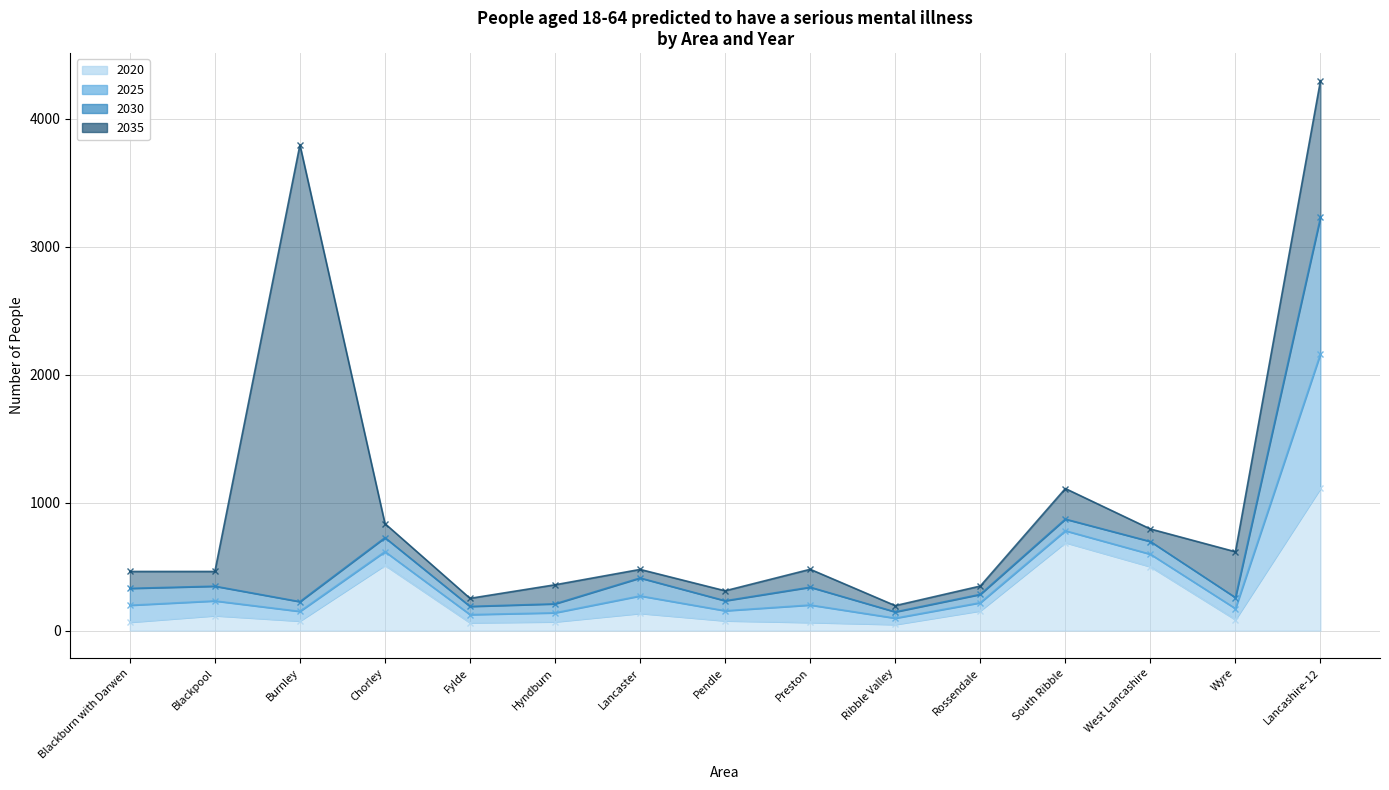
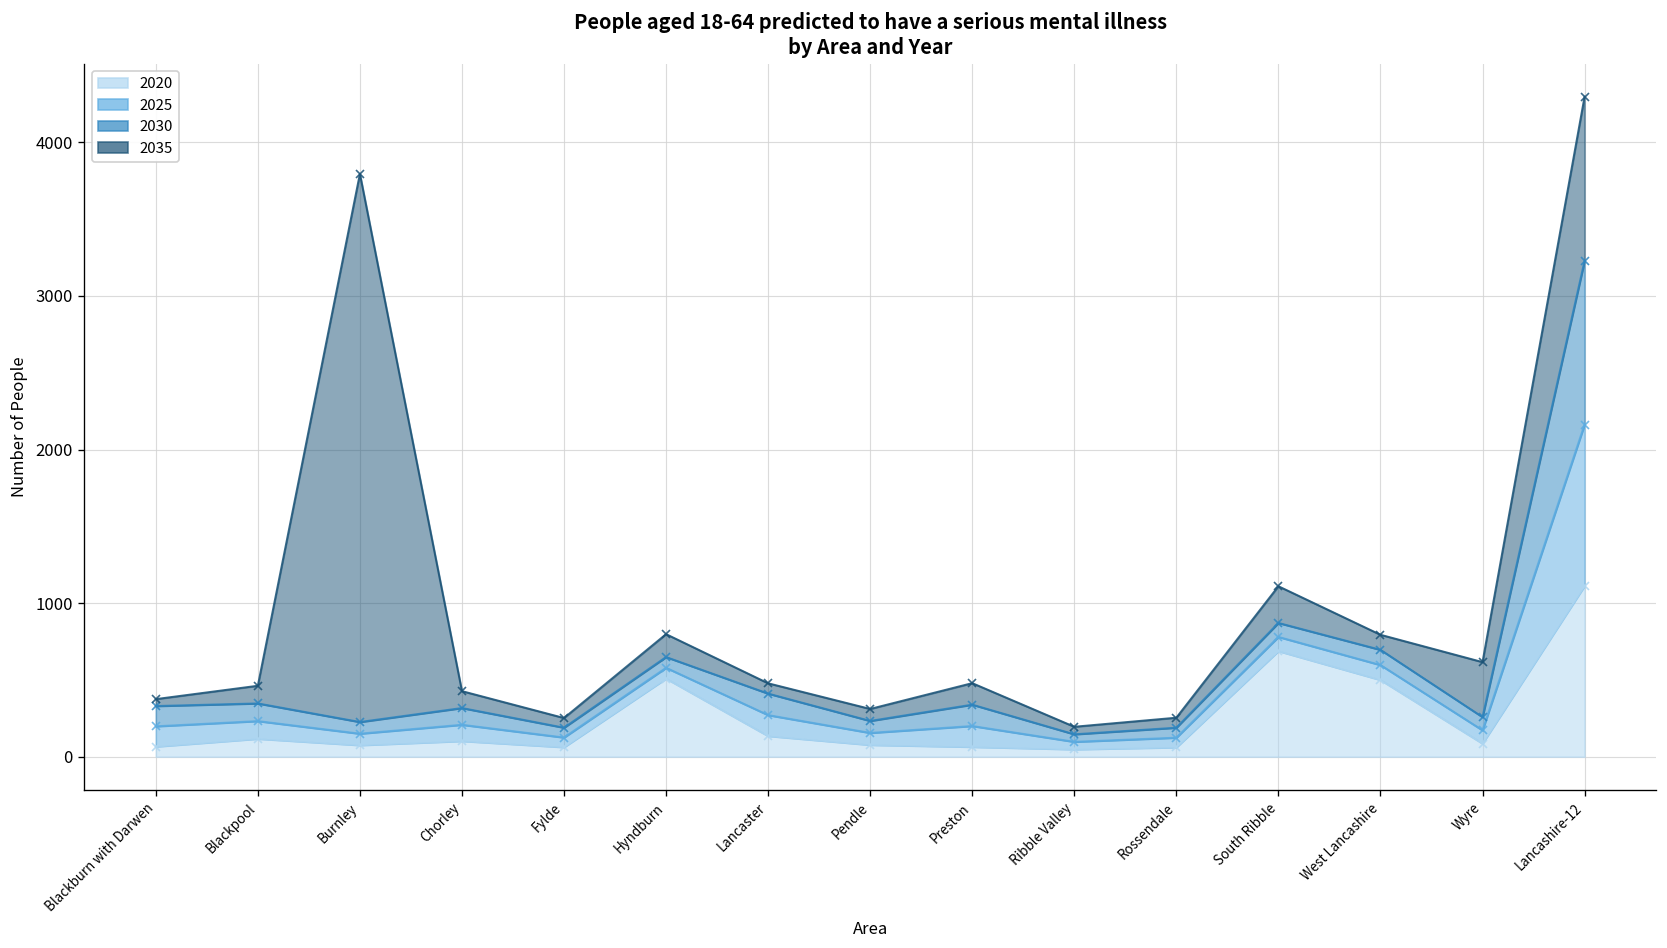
  {
    "2020": {
      "Blackburn with Darwen": 70,
      "Blackpool": 120,
      "Burnley": 80,
-     "Chorley": 510,
+     "Chorley": 100,
      "Fylde": 60,
-     "Hyndburn": 70,
+     "Hyndburn": 510,
      "Lancaster": 140,
      "Pendle": 80,
      "Preston": 60,
      "Ribble Valley": 50,
-     "Rossendale": 160,
+     "Rossendale": 60,
      "South Ribble": 690,
      "West Lancashire": 500,
      "Wyre": 90,
      "Lancashire-12": 1110
    },
    "2035": {
-     "Blackburn with Darwen": 130,
+     "Blackburn with Darwen": 50,
      "Blackpool": 120,
      "Burnley": 3570,
      "Chorley": 110,
      "Fylde": 60,
      "Hyndburn": 150,
      "Lancaster": 70,
      "Pendle": 80,
      "Preston": 140,
      "Ribble Valley": 50,
      "Rossendale": 70,
      "South Ribble": 240,
      "West Lancashire": 100,
      "Wyre": 360,
      "Lancashire-12": 1070
    }
  }
